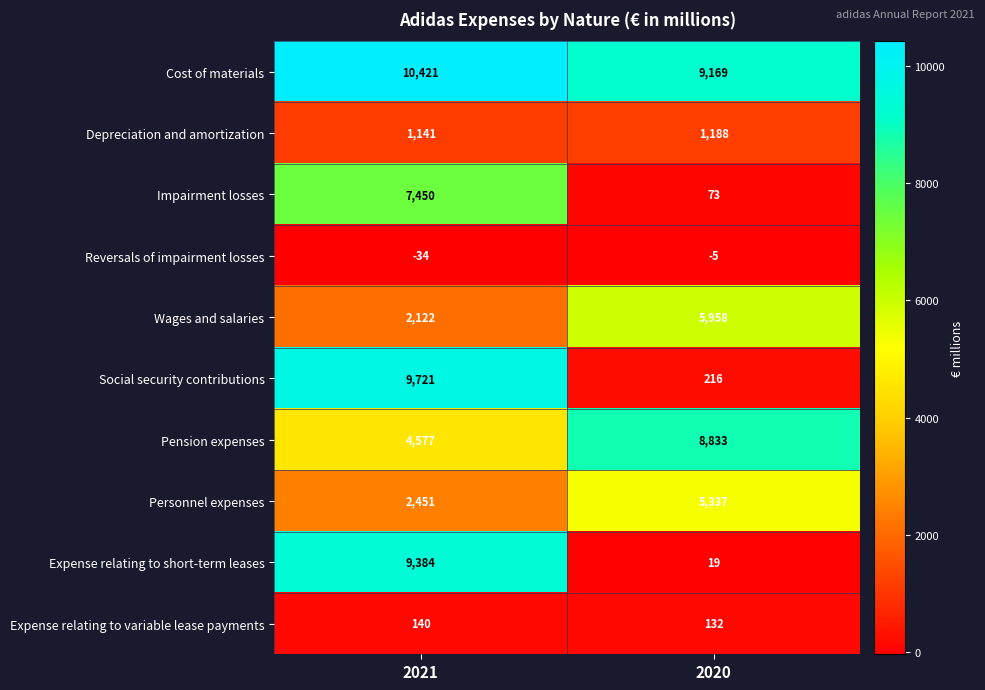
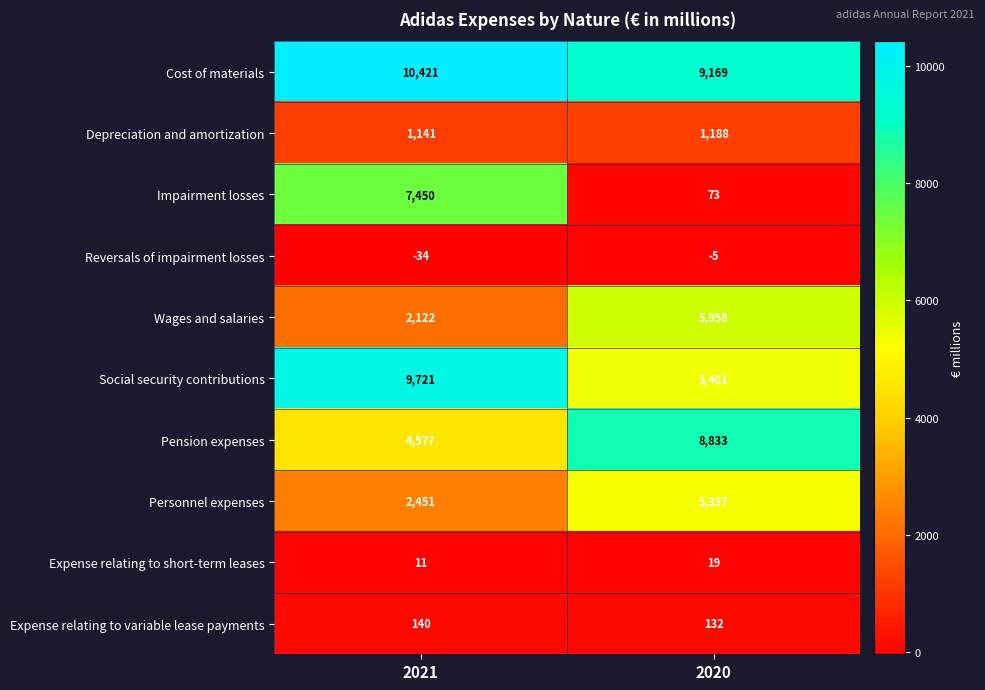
  {
    "Cost of materials": {
      "2021": "10,421",
      "2020": "9,169"
    },
    "Depreciation and amortization": {
      "2021": "1,141",
      "2020": "1,188"
    },
    "Impairment losses": {
      "2021": "7,450",
      "2020": "73"
    },
    "Reversals of impairment losses": {
      "2021": "-34",
      "2020": "-5"
    },
    "Wages and salaries": {
      "2021": "2,122",
      "2020": "5,958"
    },
    "Social security contributions": {
      "2021": "9,721",
-     "2020": "216"
+     "2020": "5,401"
    },
    "Pension expenses": {
      "2021": "4,577",
      "2020": "8,833"
    },
    "Personnel expenses": {
      "2021": "2,451",
      "2020": "5,337"
    },
    "Expense relating to short-term leases": {
-     "2021": "9,384",
+     "2021": "11",
      "2020": "19"
    },
    "Expense relating to variable lease payments": {
      "2021": "140",
      "2020": "132"
    }
  }
